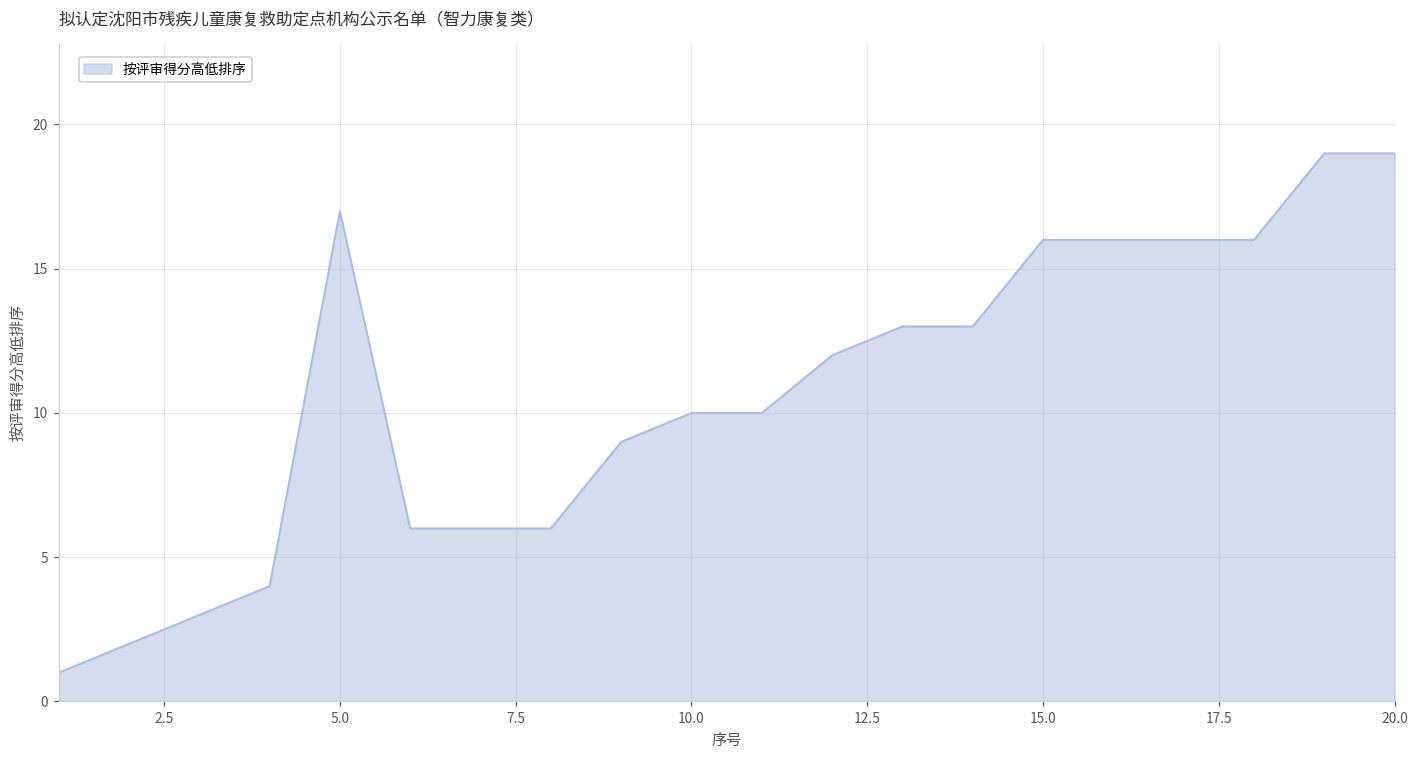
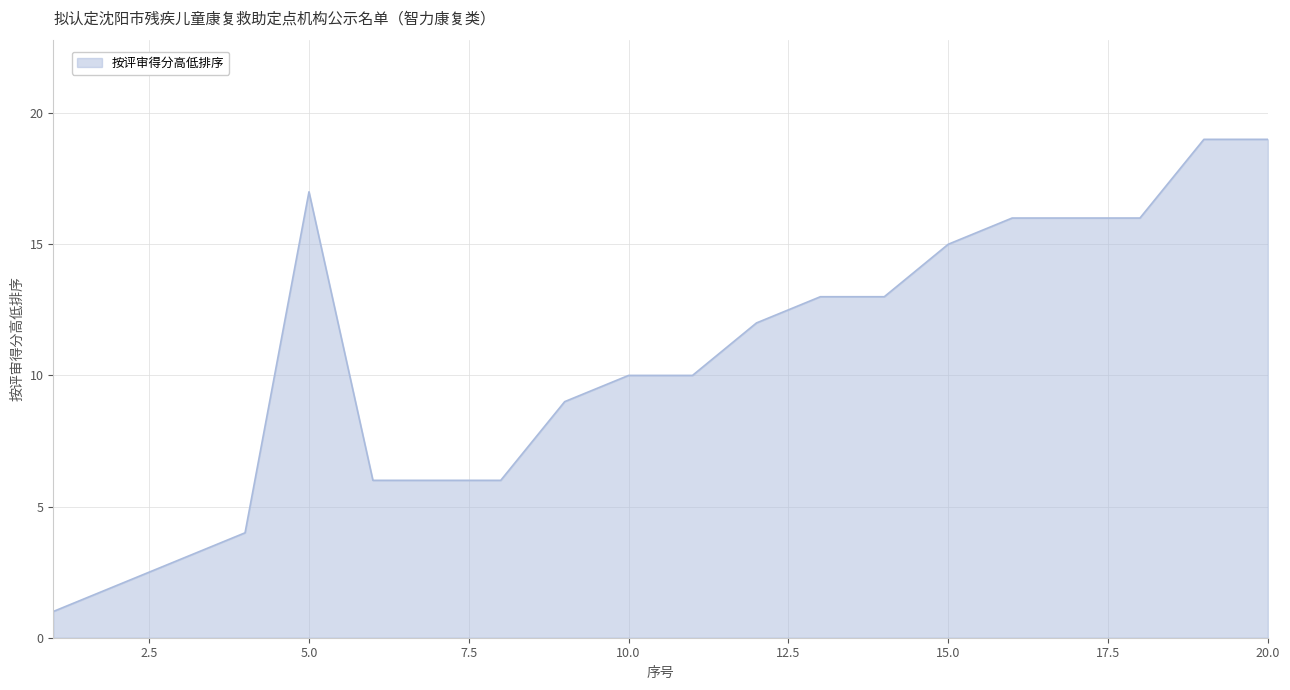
  {
    "5.0": 17,
    "10.0": 10,
-   "15.0": 16,
+   "15.0": 15,
    "20.0": 19
  }
